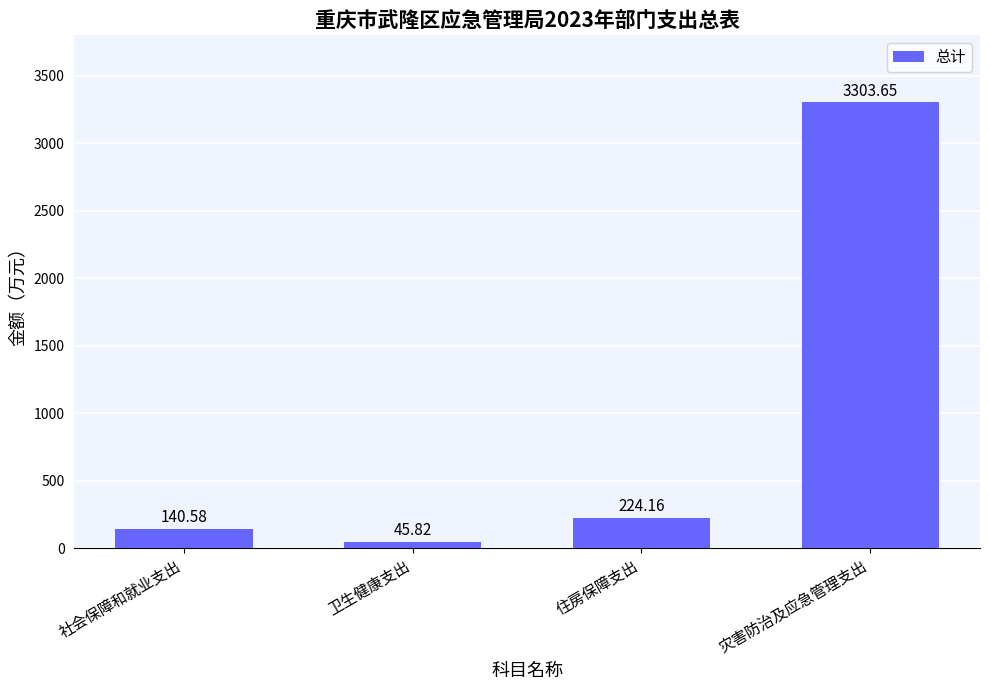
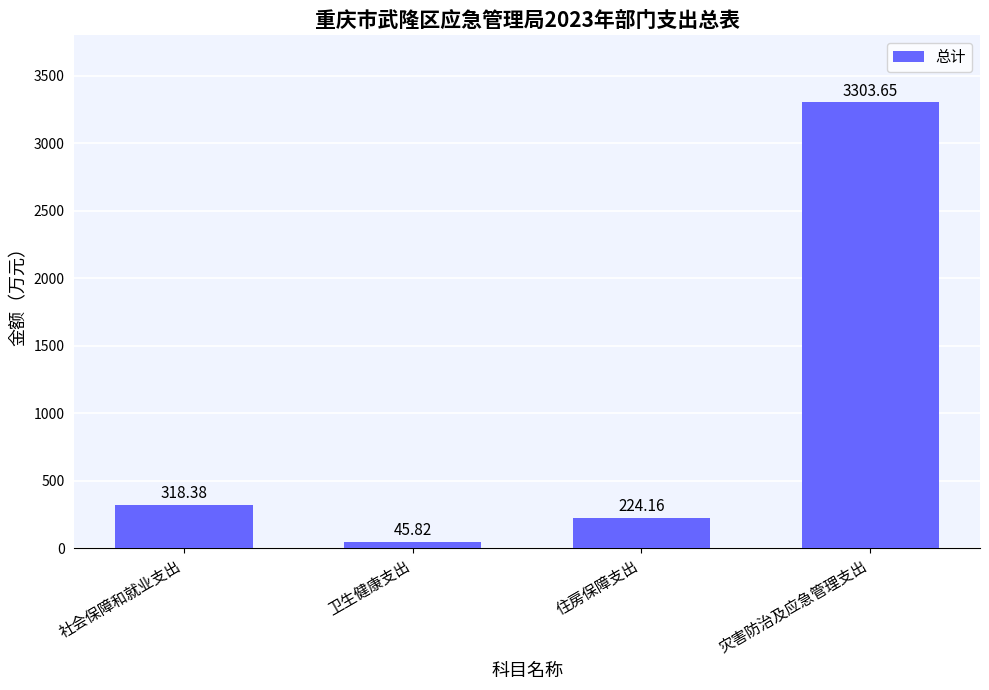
  {
-   "社会保障和就业支出": 140.58,
+   "社会保障和就业支出": 318.38,
    "卫生健康支出": 45.82,
    "住房保障支出": 224.16,
    "灾害防治及应急管理支出": 3303.65
  }
